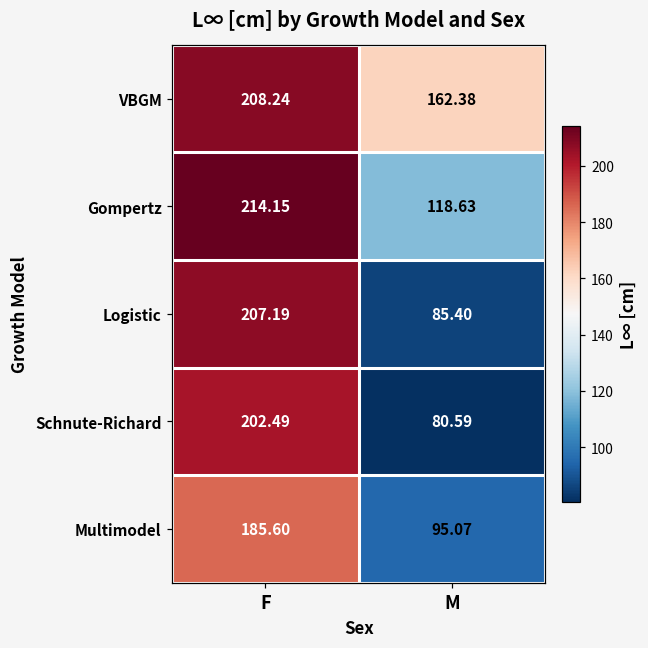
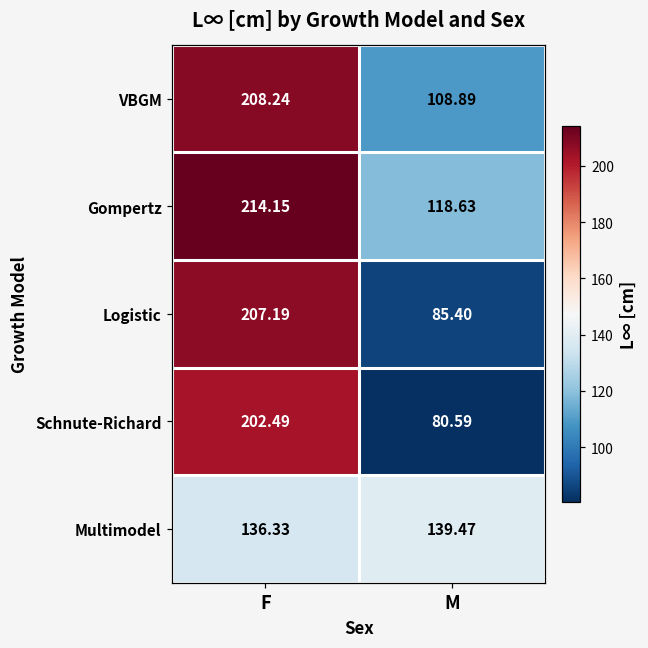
  {
    "VBGM": {
      "F": 208.24,
-     "M": 162.38
+     "M": 108.89
    },
    "Gompertz": {
      "F": 214.15,
      "M": 118.63
    },
    "Logistic": {
      "F": 207.19,
      "M": 85.40
    },
    "Schnute-Richard": {
      "F": 202.49,
      "M": 80.59
    },
    "Multimodel": {
-     "F": 185.60,
-     "M": 95.07
+     "F": 136.33,
+     "M": 139.47
    }
  }
